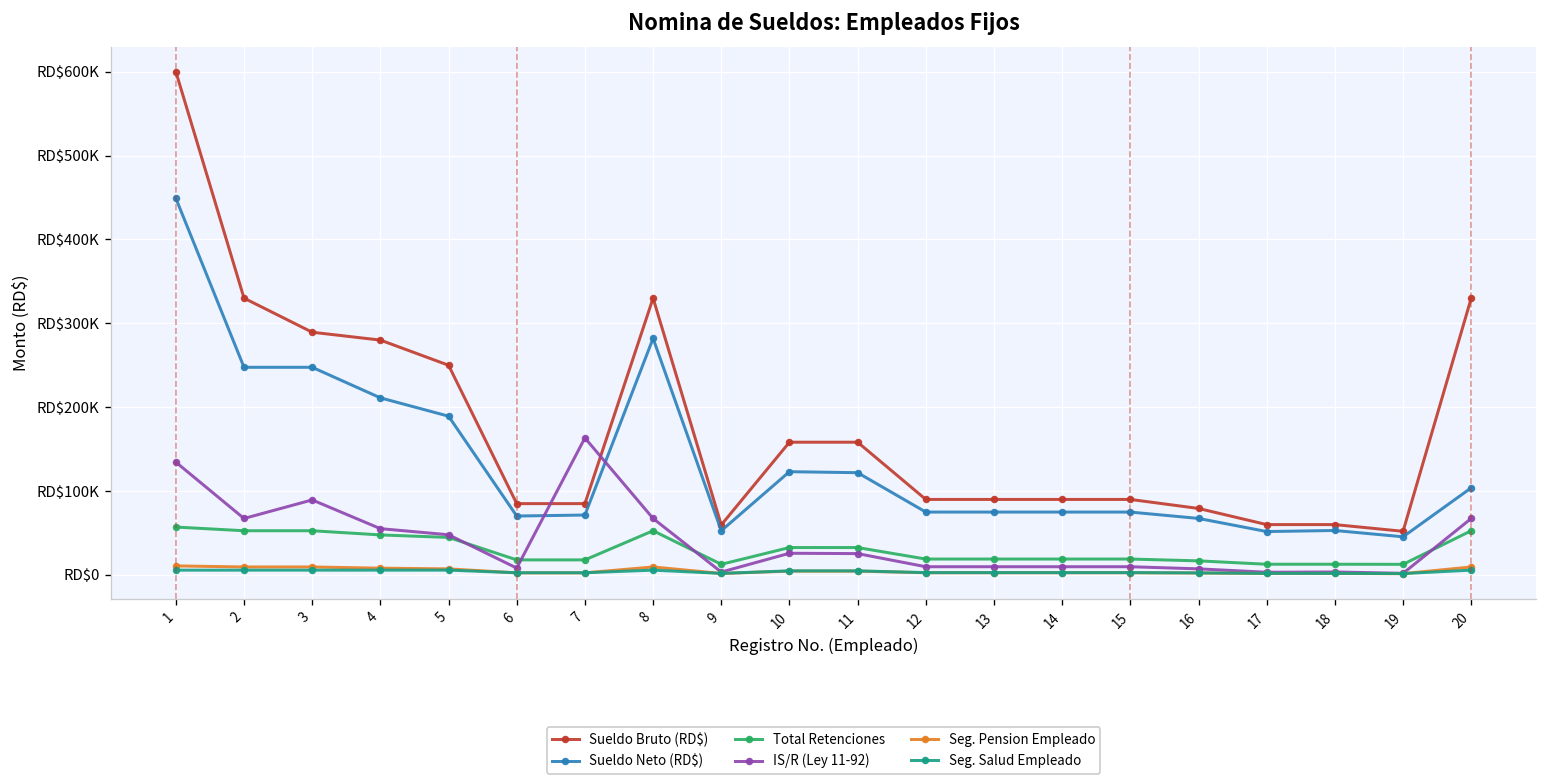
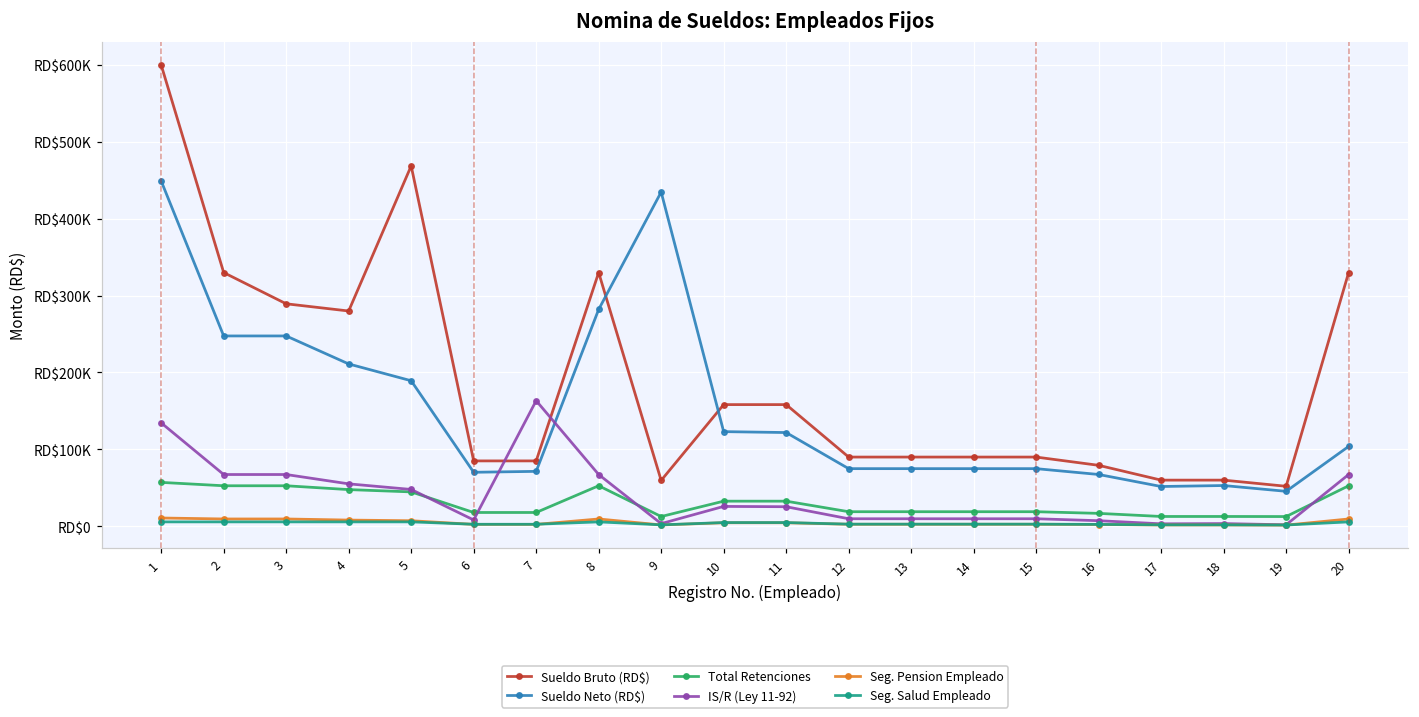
  {
    "Sueldo Bruto (RD$)": {
      "1": "RD$600000",
      "2": "RD$330000",
      "3": "RD$290000",
      "4": "RD$280000",
-     "5": "RD$250000",
+     "5": "RD$470000",
      "6": "RD$90000",
      "7": "RD$90000",
      "8": "RD$330000",
      "9": "RD$60000",
      "10": "RD$160000",
      "11": "RD$160000",
      "12": "RD$90000",
      "13": "RD$90000",
      "14": "RD$90000",
      "15": "RD$90000",
      "16": "RD$80000",
      "17": "RD$60000",
      "18": "RD$60000",
      "19": "RD$50000",
      "20": "RD$330000"
    },
    "Sueldo Neto (RD$)": {
      "1": "RD$450000",
      "2": "RD$250000",
      "3": "RD$250000",
      "4": "RD$210000",
      "5": "RD$190000",
      "6": "RD$70000",
      "7": "RD$70000",
      "8": "RD$280000",
-     "9": "RD$50000",
+     "9": "RD$430000",
      "10": "RD$120000",
      "11": "RD$120000",
      "12": "RD$70000",
      "13": "RD$70000",
      "14": "RD$70000",
      "15": "RD$70000",
      "16": "RD$70000",
      "17": "RD$50000",
      "18": "RD$50000",
      "19": "RD$50000",
      "20": "RD$100000"
    },
    "IS/R (Ley 11-92)": {
      "1": "RD$130000",
      "2": "RD$70000",
-     "3": "RD$90000",
+     "3": "RD$70000",
      "4": "RD$60000",
      "6": "RD$10000",
      "7": "RD$160000",
      "8": "RD$70000",
      "10": "RD$30000",
      "11": "RD$30000",
      "12": "RD$10000",
      "13": "RD$10000",
      "14": "RD$10000",
      "15": "RD$10000",
      "16": "RD$10000",
      "20": "RD$70000"
    },
    "Seg. Pension Empleado": {
      "1": "RD$10000",
      "2": "RD$10000",
      "3": "RD$10000",
      "8": "RD$10000",
      "20": "RD$10000"
    }
  }
